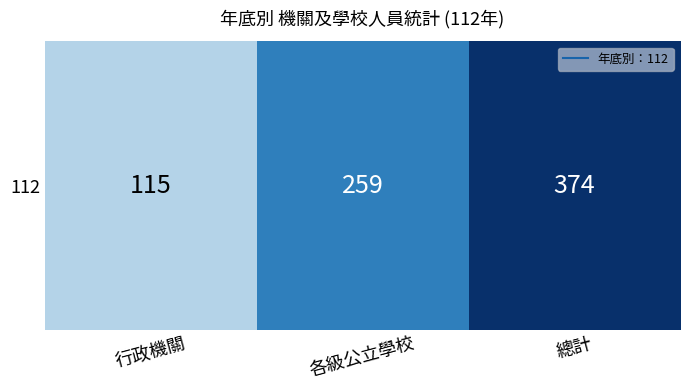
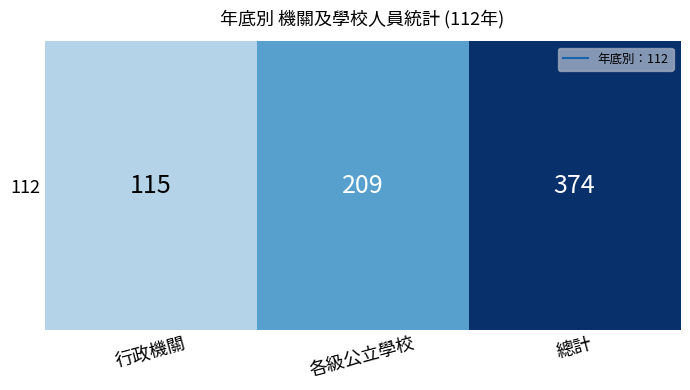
  {
    "112": {
      "行政機關": 115,
-     "各級公立學校": 259,
+     "各級公立學校": 209,
      "總計": 374
    }
  }
